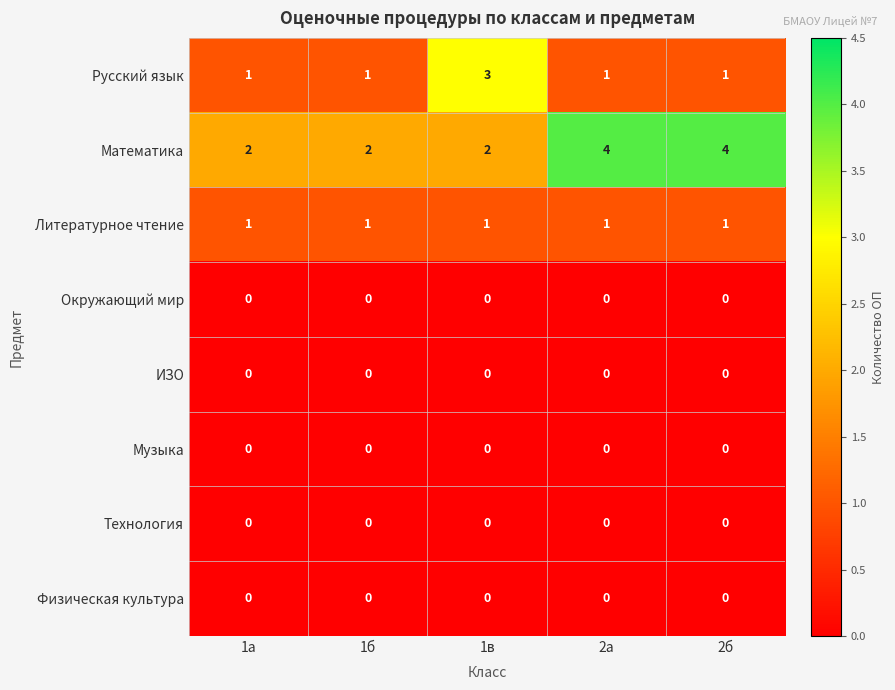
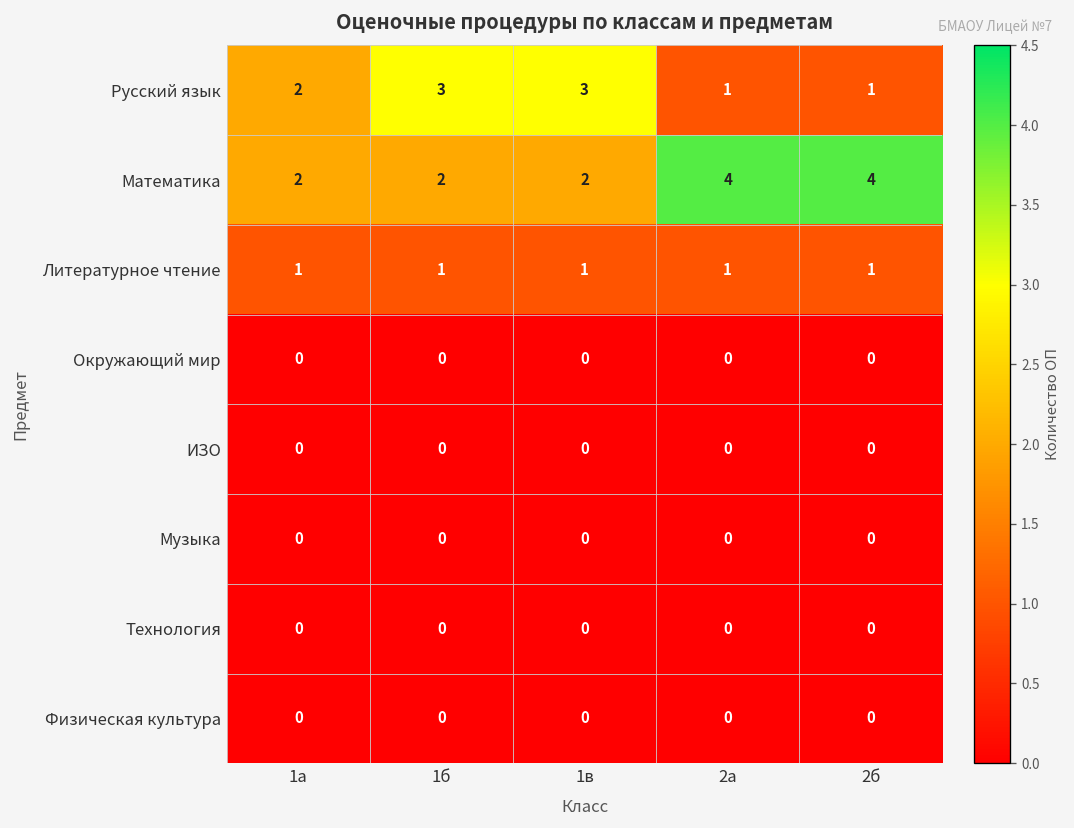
  {
    "Русский язык": {
-     "1а": 1,
-     "1б": 1,
+     "1а": 2,
+     "1б": 3,
      "1в": 3,
      "2а": 1,
      "2б": 1
    },
    "Математика": {
      "1а": 2,
      "1б": 2,
      "1в": 2,
      "2а": 4,
      "2б": 4
    },
    "Литературное чтение": {
      "1а": 1,
      "1б": 1,
      "1в": 1,
      "2а": 1,
      "2б": 1
    },
    "Окружающий мир": {
      "1а": 0,
      "1б": 0,
      "1в": 0,
      "2а": 0,
      "2б": 0
    },
    "ИЗО": {
      "1а": 0,
      "1б": 0,
      "1в": 0,
      "2а": 0,
      "2б": 0
    },
    "Музыка": {
      "1а": 0,
      "1б": 0,
      "1в": 0,
      "2а": 0,
      "2б": 0
    },
    "Технология": {
      "1а": 0,
      "1б": 0,
      "1в": 0,
      "2а": 0,
      "2б": 0
    },
    "Физическая культура": {
      "1а": 0,
      "1б": 0,
      "1в": 0,
      "2а": 0,
      "2б": 0
    }
  }
